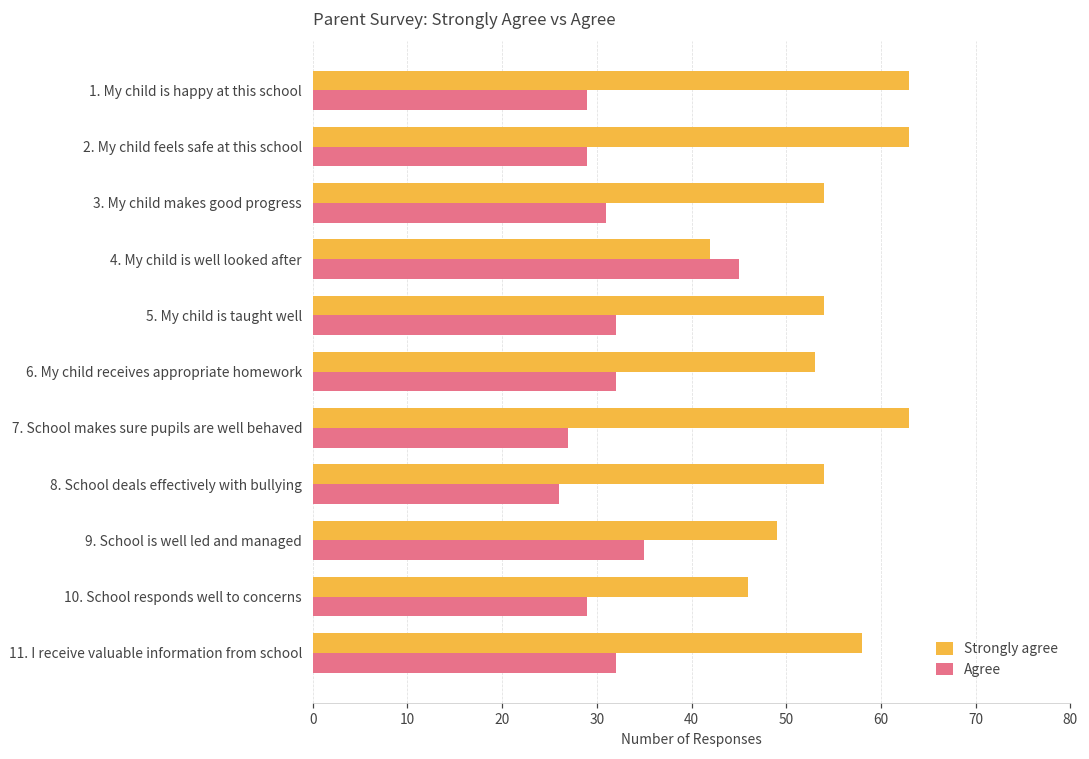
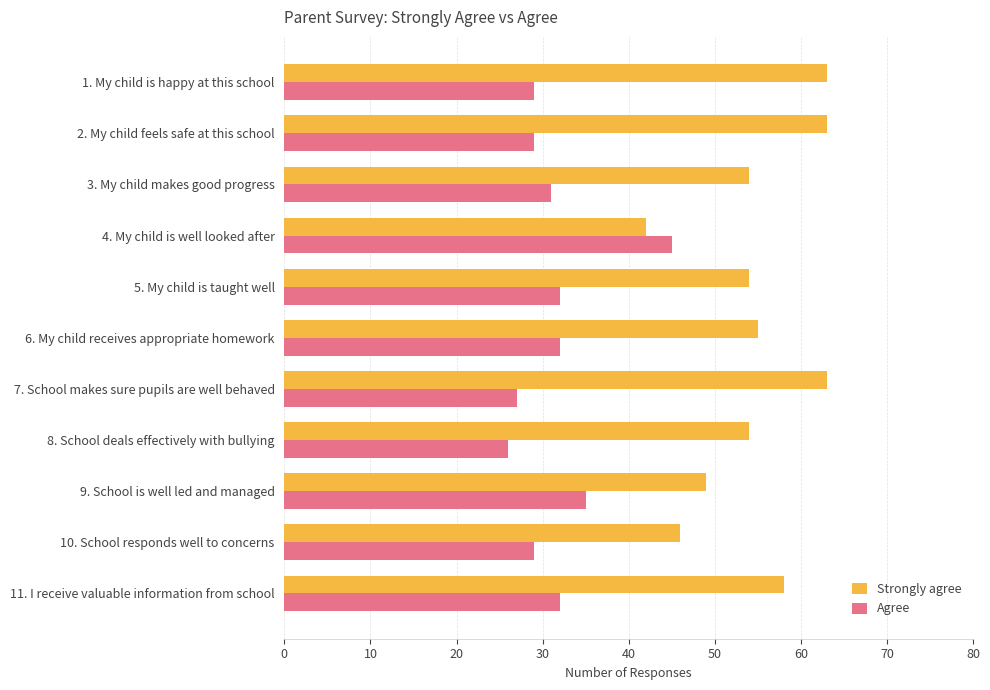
  {
    "Strongly agree": {
      "1. My child is happy at this school": 63,
      "2. My child feels safe at this school": 63,
      "3. My child makes good progress": 54,
      "4. My child is well looked after": 42,
      "5. My child is taught well": 54,
-     "6. My child receives appropriate homework": 53,
+     "6. My child receives appropriate homework": 55,
      "7. School makes sure pupils are well behaved": 63,
      "8. School deals effectively with bullying": 54,
      "9. School is well led and managed": 49,
      "10. School responds well to concerns": 46,
      "11. I receive valuable information from school": 58
    },
    "Agree": {
      "1. My child is happy at this school": 29,
      "2. My child feels safe at this school": 29,
      "3. My child makes good progress": 31,
      "4. My child is well looked after": 45,
      "5. My child is taught well": 32,
      "6. My child receives appropriate homework": 32,
      "7. School makes sure pupils are well behaved": 27,
      "8. School deals effectively with bullying": 26,
      "9. School is well led and managed": 35,
      "10. School responds well to concerns": 29,
      "11. I receive valuable information from school": 32
    }
  }
